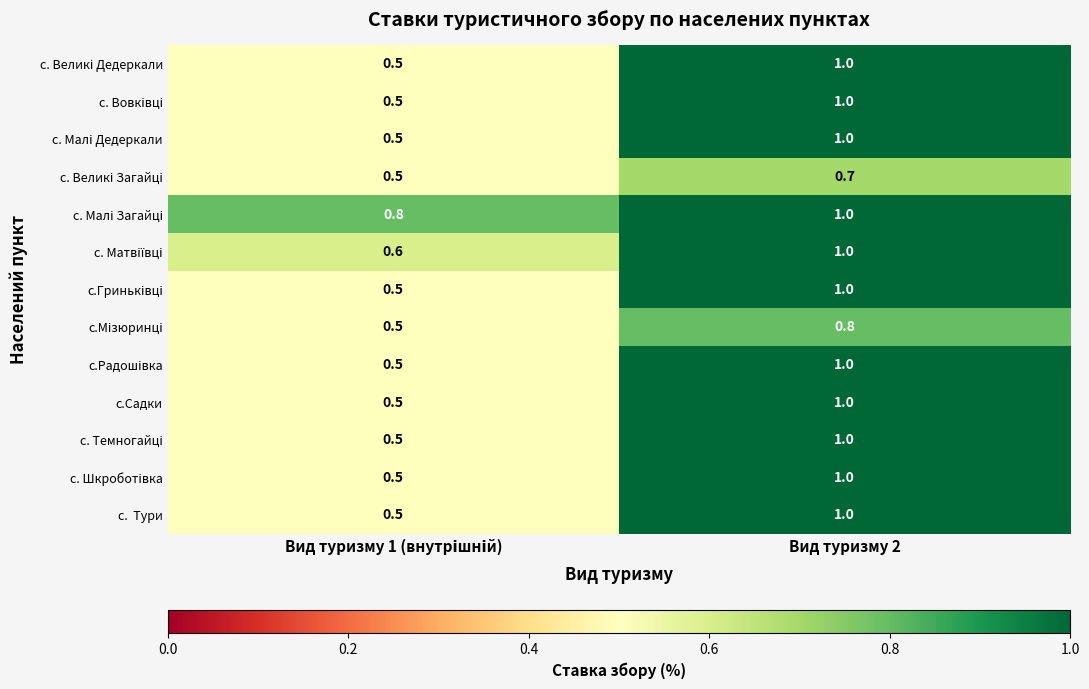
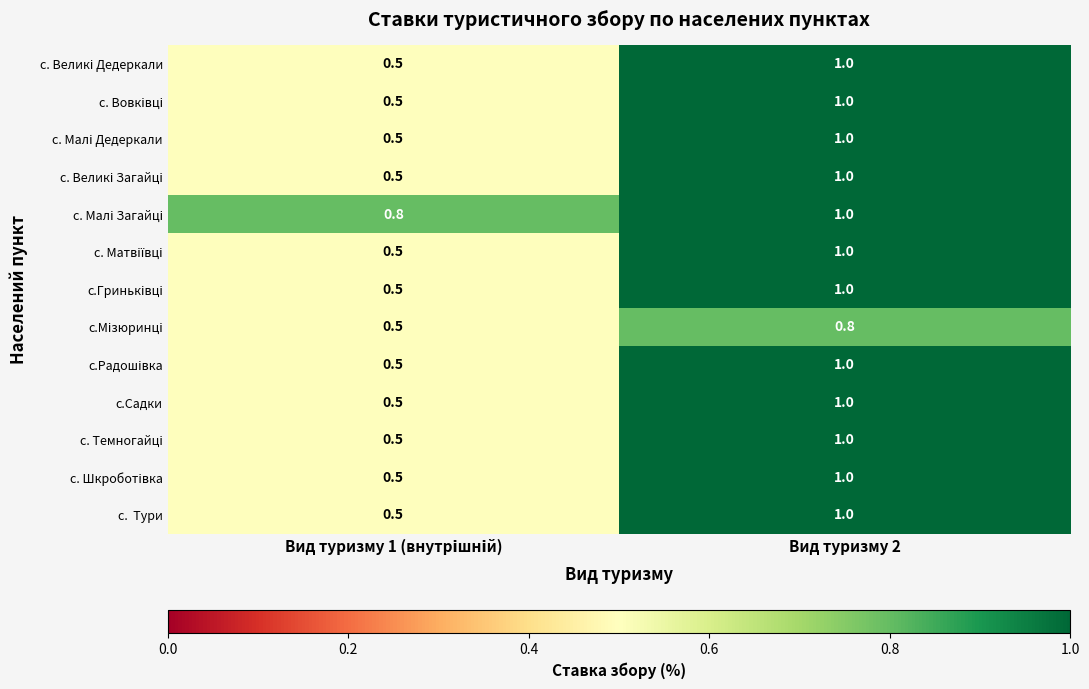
  {
    "с. Великі Дедеркали": {
      "Вид туризму 1 (внутрішній)": 0.5,
      "Вид туризму 2": 1.0
    },
    "с. Вовківці": {
      "Вид туризму 1 (внутрішній)": 0.5,
      "Вид туризму 2": 1.0
    },
    "с. Малі Дедеркали": {
      "Вид туризму 1 (внутрішній)": 0.5,
      "Вид туризму 2": 1.0
    },
    "с. Великі Загайці": {
      "Вид туризму 1 (внутрішній)": 0.5,
-     "Вид туризму 2": 0.7
+     "Вид туризму 2": 1.0
    },
    "с. Малі Загайці": {
      "Вид туризму 1 (внутрішній)": 0.8,
      "Вид туризму 2": 1.0
    },
    "с. Матвіївці": {
-     "Вид туризму 1 (внутрішній)": 0.6,
+     "Вид туризму 1 (внутрішній)": 0.5,
      "Вид туризму 2": 1.0
    },
    "с.Гриньківці": {
      "Вид туризму 1 (внутрішній)": 0.5,
      "Вид туризму 2": 1.0
    },
    "с.Мізюринці": {
      "Вид туризму 1 (внутрішній)": 0.5,
      "Вид туризму 2": 0.8
    },
    "с.Радошівка": {
      "Вид туризму 1 (внутрішній)": 0.5,
      "Вид туризму 2": 1.0
    },
    "с.Садки": {
      "Вид туризму 1 (внутрішній)": 0.5,
      "Вид туризму 2": 1.0
    },
    "с. Темногайці": {
      "Вид туризму 1 (внутрішній)": 0.5,
      "Вид туризму 2": 1.0
    },
    "с. Шкроботівка": {
      "Вид туризму 1 (внутрішній)": 0.5,
      "Вид туризму 2": 1.0
    },
    "с. Тури": {
      "Вид туризму 1 (внутрішній)": 0.5,
      "Вид туризму 2": 1.0
    }
  }
